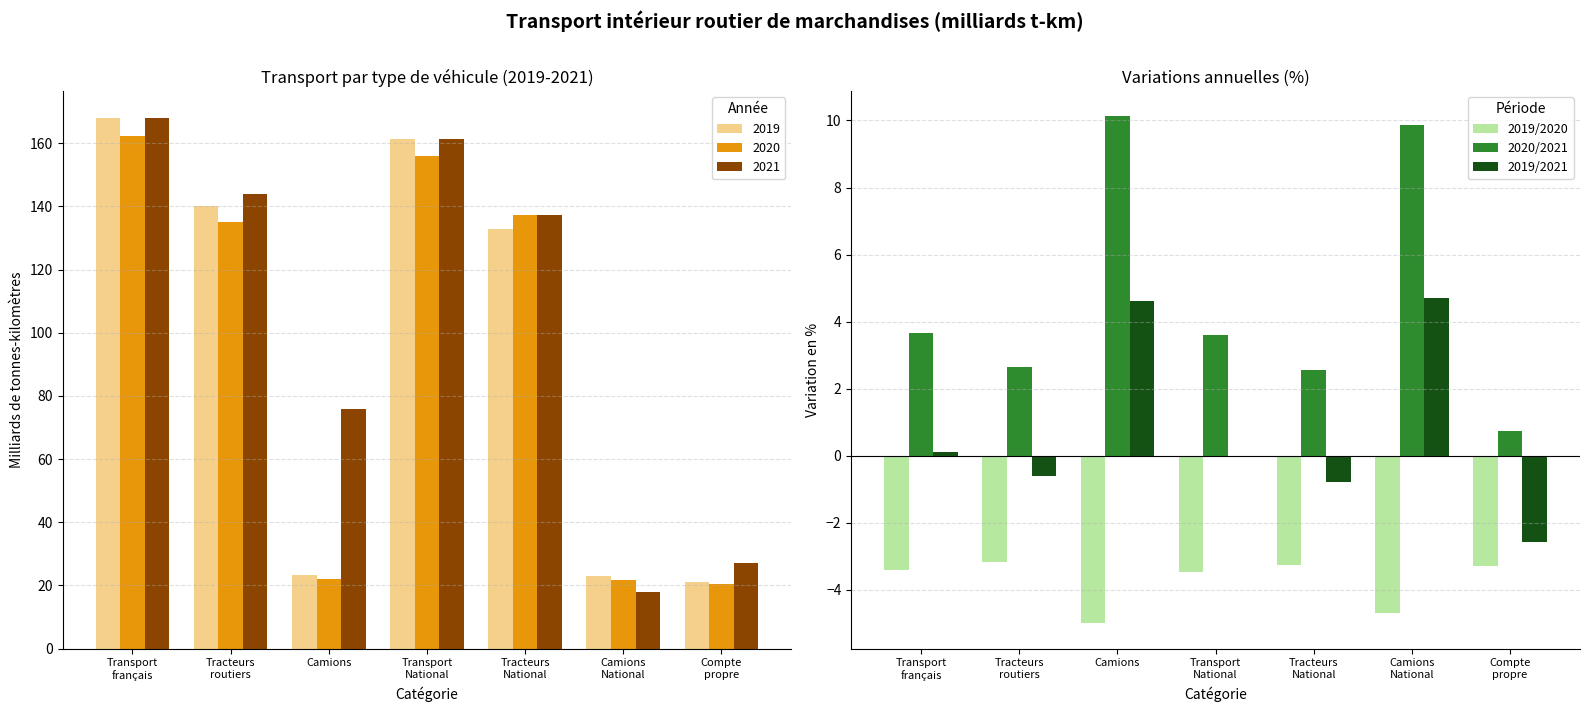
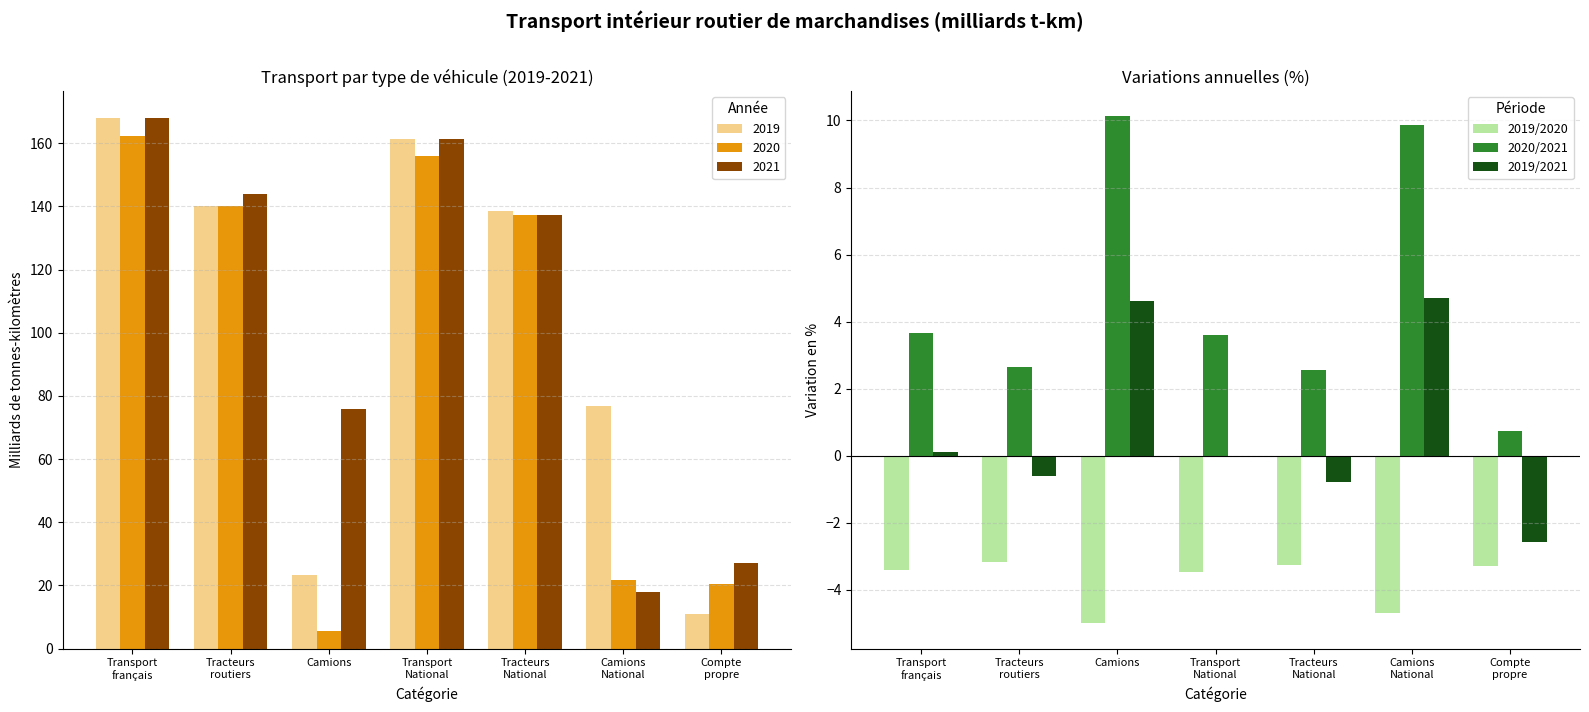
  {
    "Transport par type de véhicule (2019-2021)": {
      "2019": {
        "Transport français": 168,
        "Tracteurs routiers": 140,
        "Camions": 23,
        "Transport National": 161,
-       "Tracteurs National": 133,
-       "Camions National": 23,
-       "Compte propre": 21
+       "Tracteurs National": 139,
+       "Camions National": 77,
+       "Compte propre": 11
      },
      "2020": {
        "Transport français": 162,
-       "Tracteurs routiers": 135,
-       "Camions": 22,
+       "Tracteurs routiers": 140,
+       "Camions": 6,
        "Transport National": 156,
        "Tracteurs National": 137,
        "Camions National": 22,
        "Compte propre": 20
      },
      "2021": {
        "Transport français": 168,
        "Tracteurs routiers": 144,
        "Camions": 76,
        "Transport National": 161,
        "Tracteurs National": 137,
        "Camions National": 18,
        "Compte propre": 27
      }
    },
    "Variations annuelles (%)": {
      "2019/2020": {
        "Transport français": -3.4,
        "Tracteurs routiers": -3.2,
        "Camions": -5.0,
        "Transport National": -3.5,
        "Tracteurs National": -3.3,
        "Camions National": -4.7,
        "Compte propre": -3.3
      },
      "2020/2021": {
        "Transport français": 3.7,
        "Tracteurs routiers": 2.6,
        "Camions": 10.1,
        "Transport National": 3.6,
        "Tracteurs National": 2.6,
        "Camions National": 9.9,
        "Compte propre": 0.7
      },
      "2019/2021": {
        "Transport français": 0.1,
        "Tracteurs routiers": -0.6,
        "Camions": 4.6,
        "Tracteurs National": -0.8,
        "Camions National": 4.7,
        "Compte propre": -2.6
      }
    }
  }
